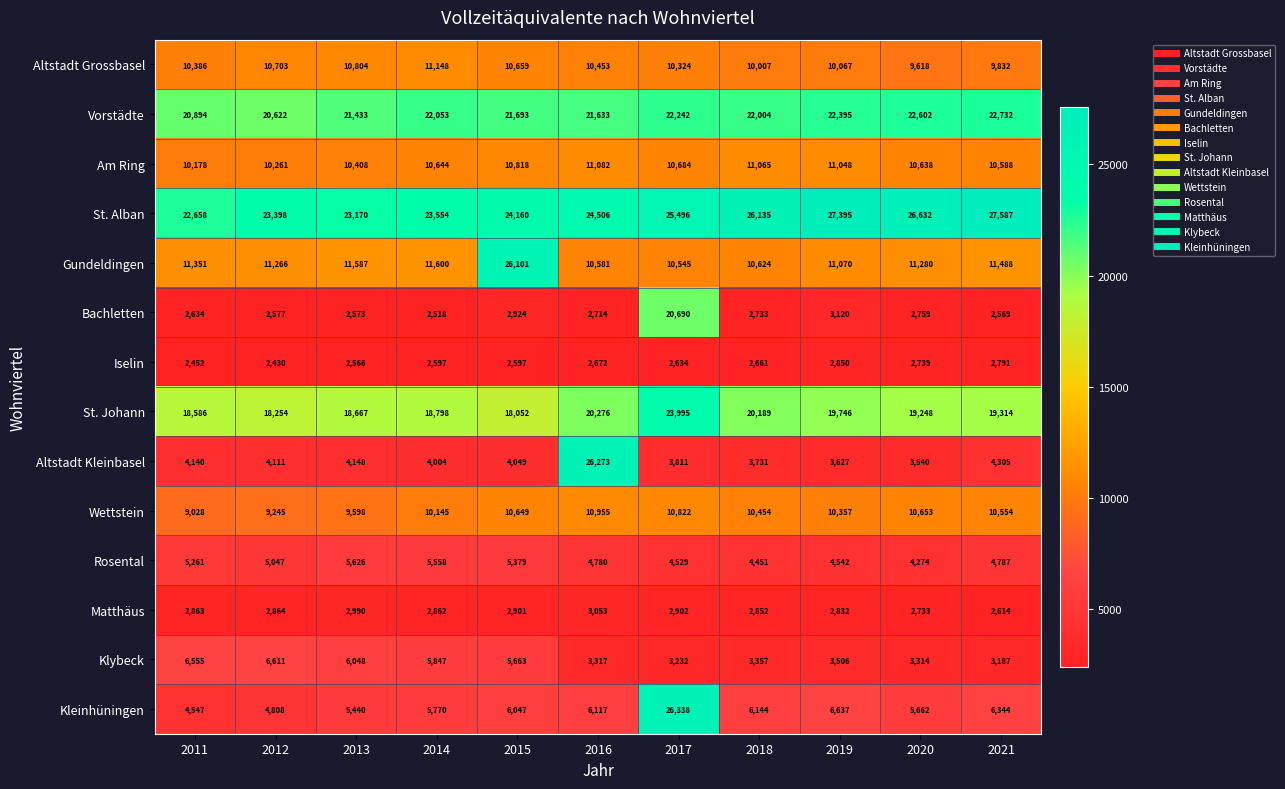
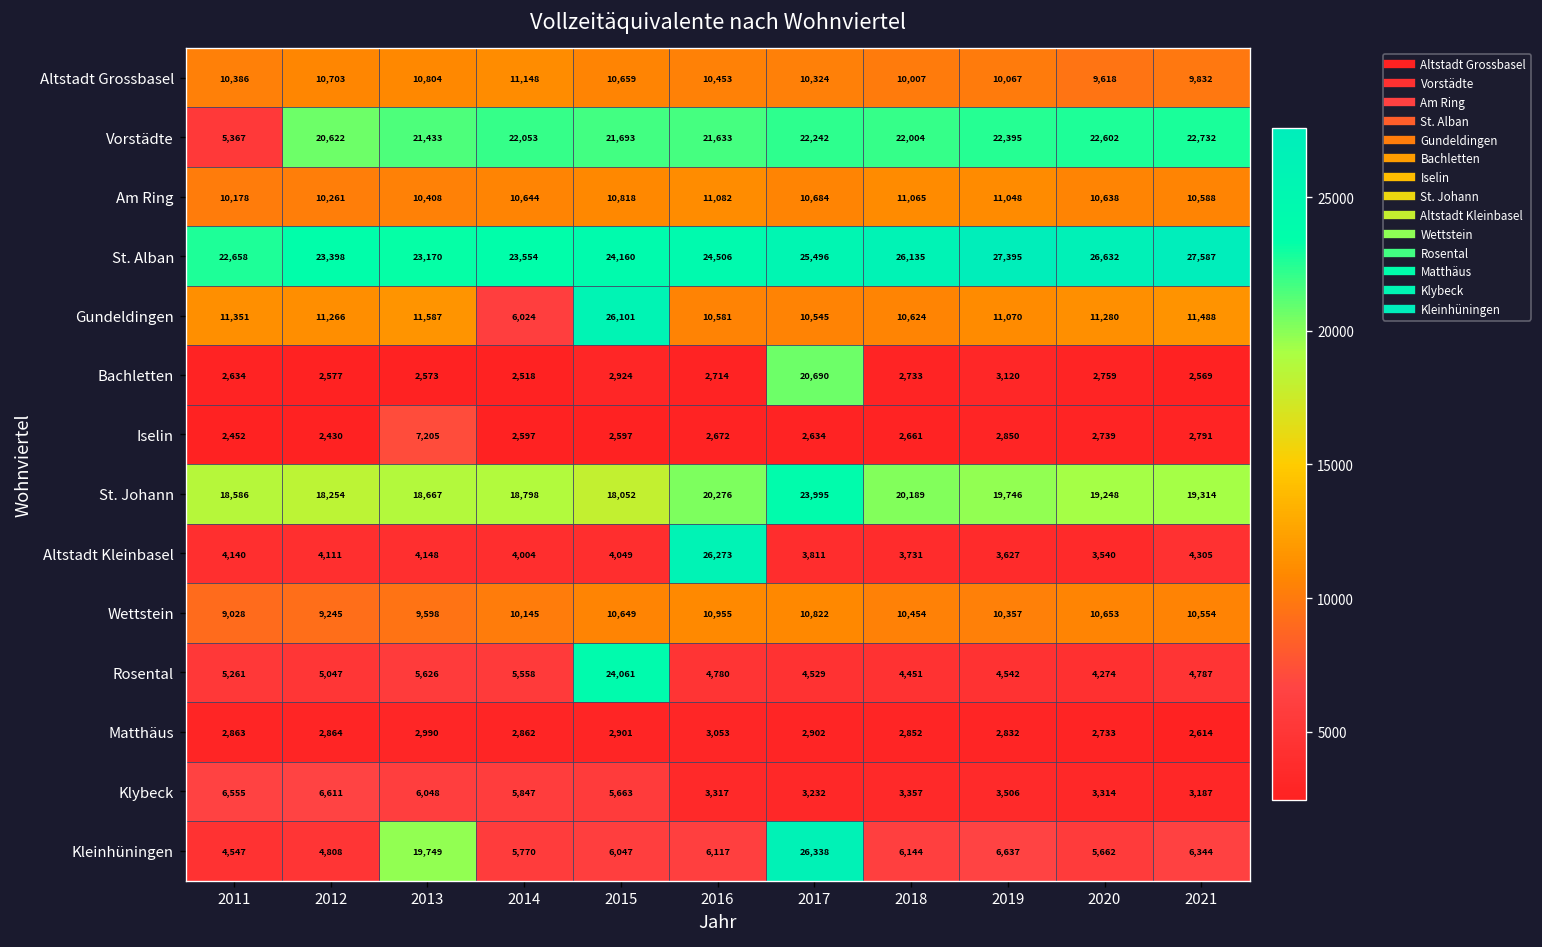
  {
    "Altstadt Grossbasel": {
      "2011": "10,386",
      "2012": "10,703",
      "2013": "10,804",
      "2014": "11,148",
      "2015": "10,659",
      "2016": "10,453",
      "2017": "10,324",
      "2018": "10,007",
      "2019": "10,067",
      "2020": "9,618",
      "2021": "9,832"
    },
    "Vorstädte": {
-     "2011": "20,894",
+     "2011": "5,367",
      "2012": "20,622",
      "2013": "21,433",
      "2014": "22,053",
      "2015": "21,693",
      "2016": "21,633",
      "2017": "22,242",
      "2018": "22,004",
      "2019": "22,395",
      "2020": "22,602",
      "2021": "22,732"
    },
    "Am Ring": {
      "2011": "10,178",
      "2012": "10,261",
      "2013": "10,408",
      "2014": "10,644",
      "2015": "10,818",
      "2016": "11,082",
      "2017": "10,684",
      "2018": "11,065",
      "2019": "11,048",
      "2020": "10,638",
      "2021": "10,588"
    },
    "St. Alban": {
      "2011": "22,658",
      "2012": "23,398",
      "2013": "23,170",
      "2014": "23,554",
      "2015": "24,160",
      "2016": "24,506",
      "2017": "25,496",
      "2018": "26,135",
      "2019": "27,395",
      "2020": "26,632",
      "2021": "27,587"
    },
    "Gundeldingen": {
      "2011": "11,351",
      "2012": "11,266",
      "2013": "11,587",
-     "2014": "11,600",
+     "2014": "6,024",
      "2015": "26,101",
      "2016": "10,581",
      "2017": "10,545",
      "2018": "10,624",
      "2019": "11,070",
      "2020": "11,280",
      "2021": "11,488"
    },
    "Bachletten": {
      "2011": "2,634",
      "2012": "2,577",
      "2013": "2,573",
      "2014": "2,518",
      "2015": "2,924",
      "2016": "2,714",
      "2017": "20,690",
      "2018": "2,733",
      "2019": "3,120",
      "2020": "2,759",
      "2021": "2,569"
    },
    "Iselin": {
      "2011": "2,452",
      "2012": "2,430",
-     "2013": "2,566",
+     "2013": "7,205",
      "2014": "2,597",
      "2015": "2,597",
      "2016": "2,672",
      "2017": "2,634",
      "2018": "2,661",
      "2019": "2,850",
      "2020": "2,739",
      "2021": "2,791"
    },
    "St. Johann": {
      "2011": "18,586",
      "2012": "18,254",
      "2013": "18,667",
      "2014": "18,798",
      "2015": "18,052",
      "2016": "20,276",
      "2017": "23,995",
      "2018": "20,189",
      "2019": "19,746",
      "2020": "19,248",
      "2021": "19,314"
    },
    "Altstadt Kleinbasel": {
      "2011": "4,140",
      "2012": "4,111",
      "2013": "4,148",
      "2014": "4,004",
      "2015": "4,049",
      "2016": "26,273",
      "2017": "3,811",
      "2018": "3,731",
      "2019": "3,627",
      "2020": "3,540",
      "2021": "4,305"
    },
    "Wettstein": {
      "2011": "9,028",
      "2012": "9,245",
      "2013": "9,598",
      "2014": "10,145",
      "2015": "10,649",
      "2016": "10,955",
      "2017": "10,822",
      "2018": "10,454",
      "2019": "10,357",
      "2020": "10,653",
      "2021": "10,554"
    },
    "Rosental": {
      "2011": "5,261",
      "2012": "5,047",
      "2013": "5,626",
      "2014": "5,558",
-     "2015": "5,379",
+     "2015": "24,061",
      "2016": "4,780",
      "2017": "4,529",
      "2018": "4,451",
      "2019": "4,542",
      "2020": "4,274",
      "2021": "4,787"
    },
    "Matthäus": {
      "2011": "2,863",
      "2012": "2,864",
      "2013": "2,990",
      "2014": "2,862",
      "2015": "2,901",
      "2016": "3,053",
      "2017": "2,902",
      "2018": "2,852",
      "2019": "2,832",
      "2020": "2,733",
      "2021": "2,614"
    },
    "Klybeck": {
      "2011": "6,555",
      "2012": "6,611",
      "2013": "6,048",
      "2014": "5,847",
      "2015": "5,663",
      "2016": "3,317",
      "2017": "3,232",
      "2018": "3,357",
      "2019": "3,506",
      "2020": "3,314",
      "2021": "3,187"
    },
    "Kleinhüningen": {
      "2011": "4,547",
      "2012": "4,808",
-     "2013": "5,440",
+     "2013": "19,749",
      "2014": "5,770",
      "2015": "6,047",
      "2016": "6,117",
      "2017": "26,338",
      "2018": "6,144",
      "2019": "6,637",
      "2020": "5,662",
      "2021": "6,344"
    }
  }
